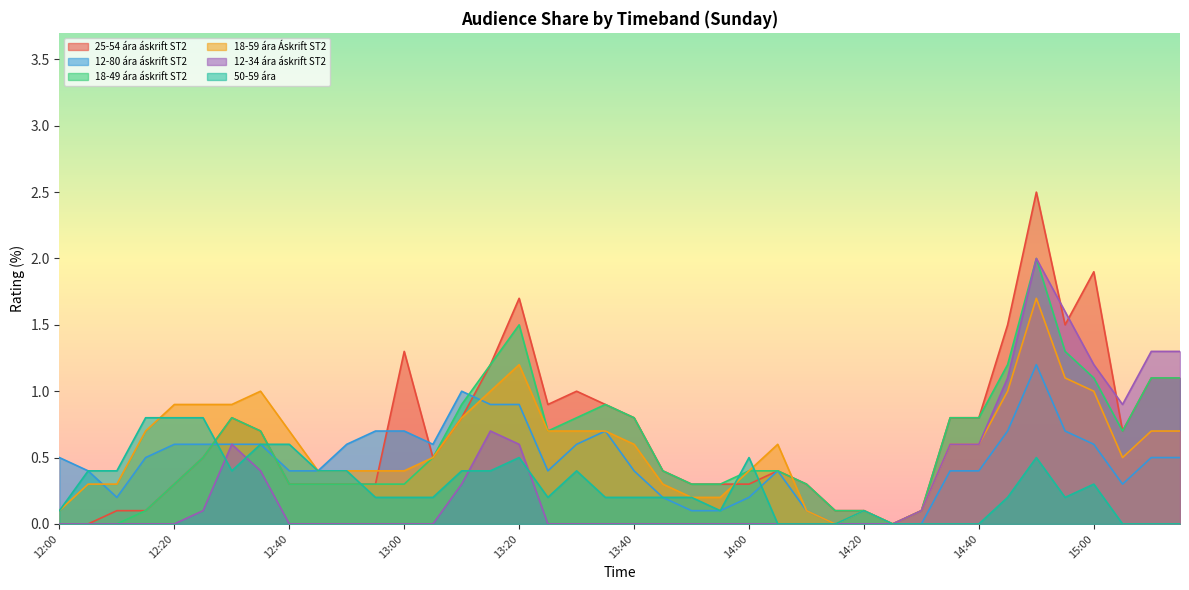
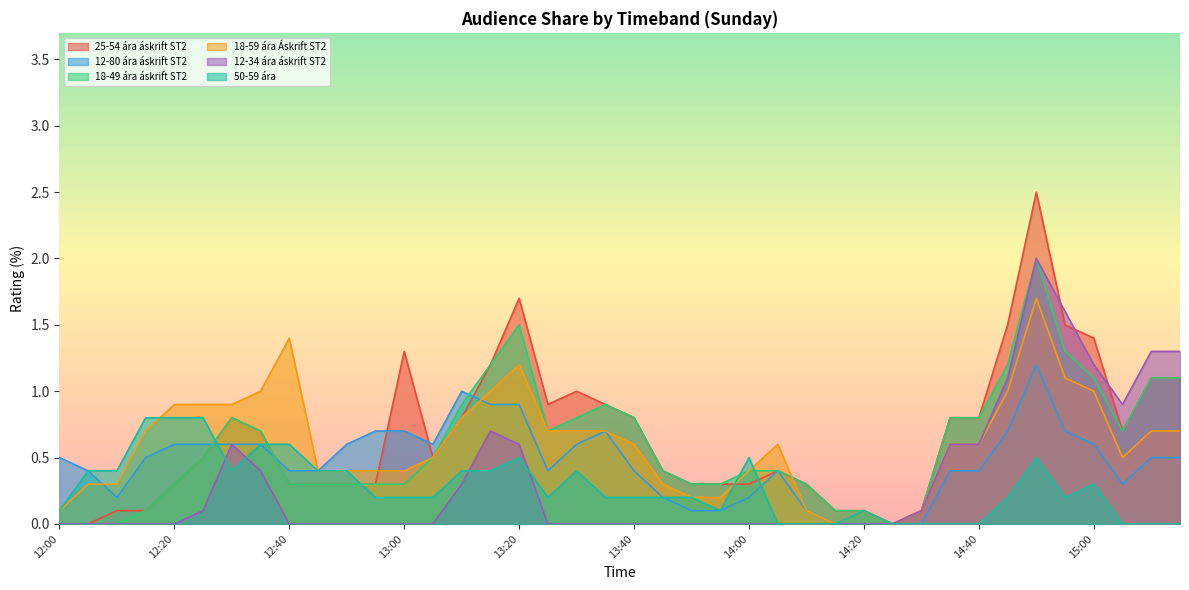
  {
    "25-54 ára áskrift ST2": {
      "13:00": 1.3,
      "13:20": 1.7,
      "14:00": 0.3,
-     "15:00": 1.9
+     "15:00": 1.4
    },
    "12-80 ára áskrift ST2": {
      "12:00": 0.5,
      "12:20": 0.6,
      "12:40": 0.4,
      "13:00": 0.7,
      "13:20": 0.9,
      "13:40": 0.4,
      "14:00": 0.2,
      "14:40": 0.4,
      "15:00": 0.6
    },
    "18-59 ára Áskrift ST2": {
      "12:20": 0.9,
-     "12:40": 0.7,
+     "12:40": 1.4,
      "13:00": 0.4,
      "13:20": 1.2,
      "13:40": 0.6,
      "15:00": 1.0
    },
    "12-34 ára áskrift ST2": {
      "12:20": 0.0,
      "12:40": 0.0,
      "13:00": 0.0,
      "13:20": 0.6,
      "13:40": 0.0,
      "14:00": 0.0,
      "15:00": 1.2
    }
  }
